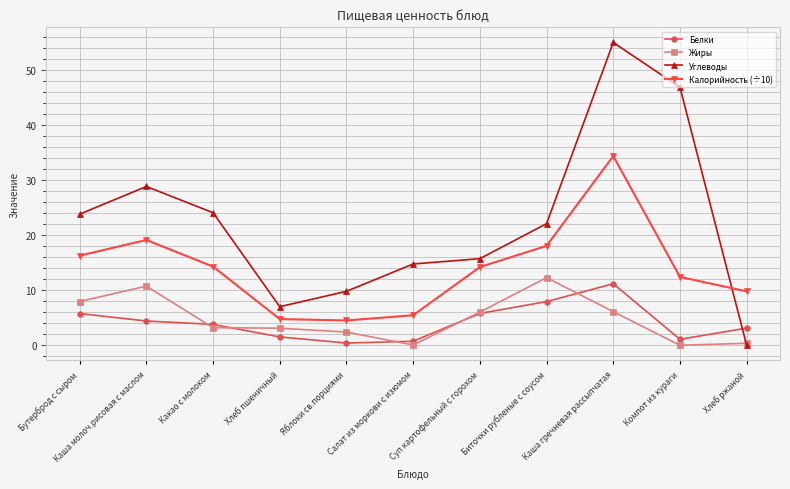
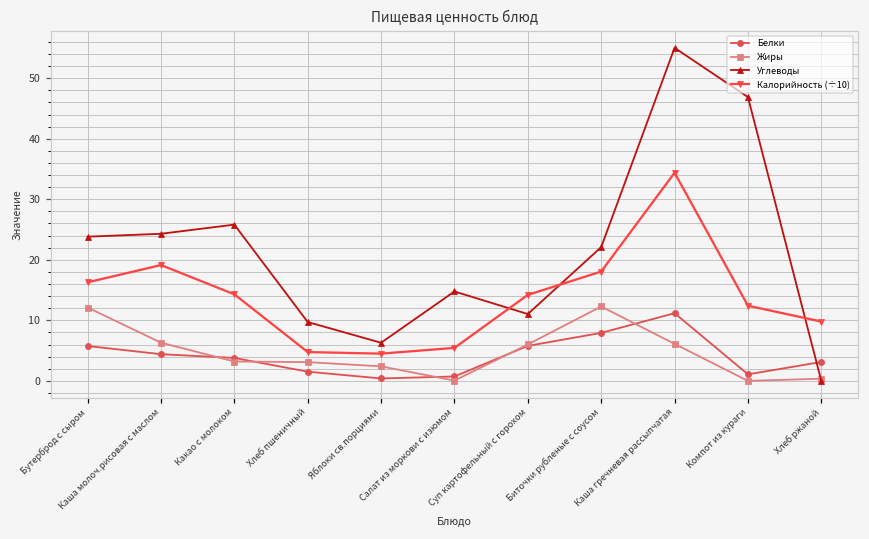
  {
    "Жиры": {
-     "Бутерброд с сыром": 8,
-     "Каша молоч.рисовая с маслом": 11,
+     "Бутерброд с сыром": 12,
+     "Каша молоч.рисовая с маслом": 6,
      "Какао с молоком": 3,
      "Хлеб пшеничный": 3,
      "Яблоки св.порциями": 2,
      "Салат из моркови с изюмом": 0,
      "Биточки рубленые с соусом": 12,
      "Каша гречневая рассыпчатая": 6,
      "Компот из кураги": 0
    },
    "Углеводы": {
      "Бутерброд с сыром": 24,
-     "Каша молоч.рисовая с маслом": 29,
-     "Какао с молоком": 24,
-     "Хлеб пшеничный": 7,
-     "Яблоки св.порциями": 10,
+     "Каша молоч.рисовая с маслом": 24,
+     "Какао с молоком": 26,
+     "Хлеб пшеничный": 10,
+     "Яблоки св.порциями": 6,
      "Салат из моркови с изюмом": 15,
-     "Суп картофельный с горохом": 16,
+     "Суп картофельный с горохом": 11,
      "Биточки рубленые с соусом": 22,
      "Каша гречневая рассыпчатая": 55,
      "Компот из кураги": 47
    }
  }
